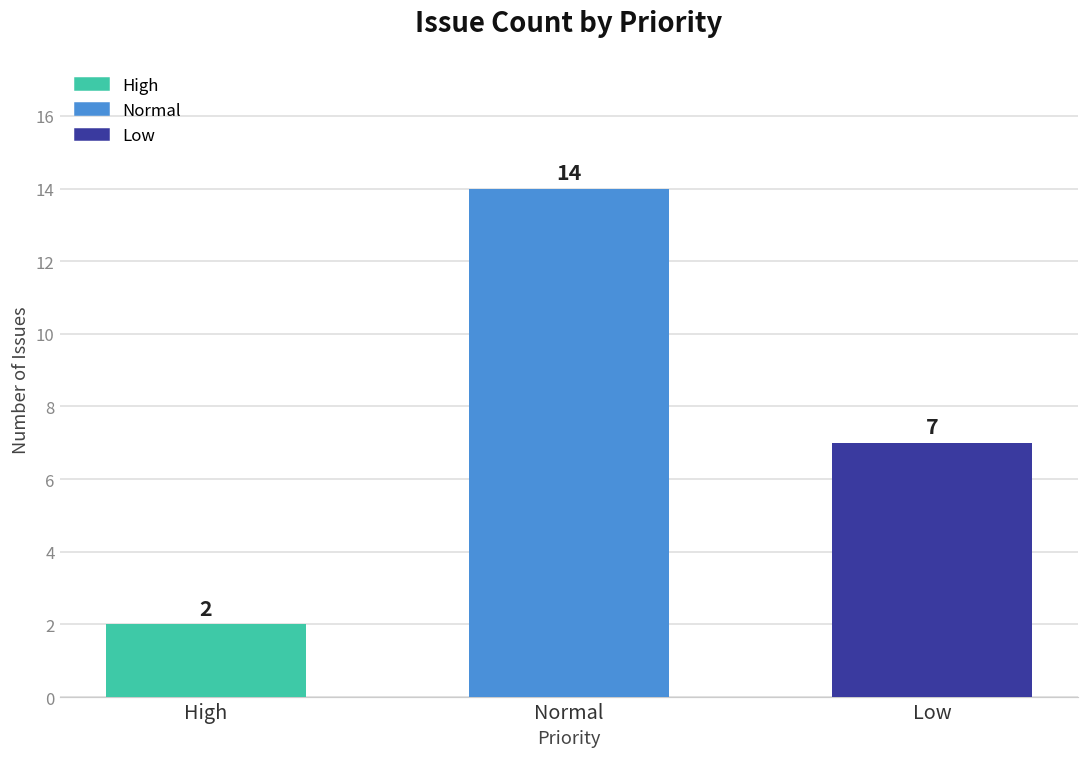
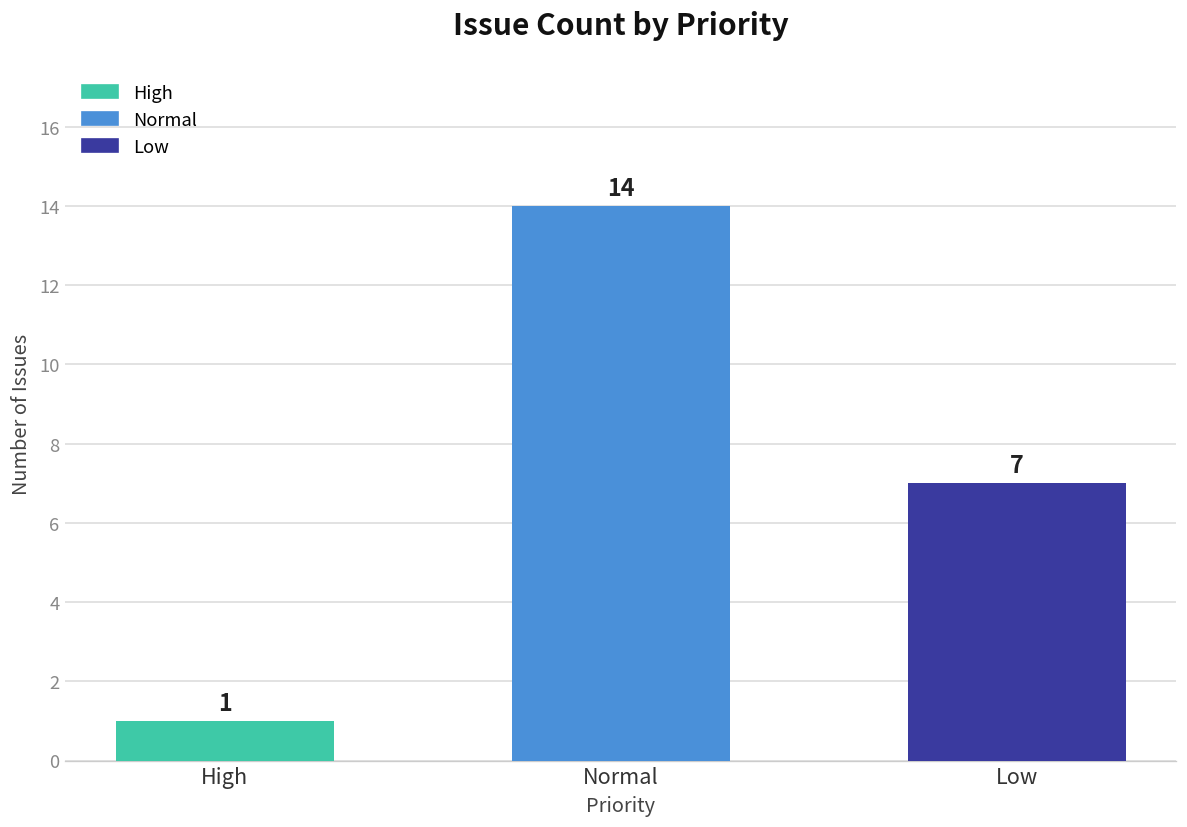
  {
-   "High": 2,
+   "High": 1,
    "Normal": 14,
    "Low": 7
  }
